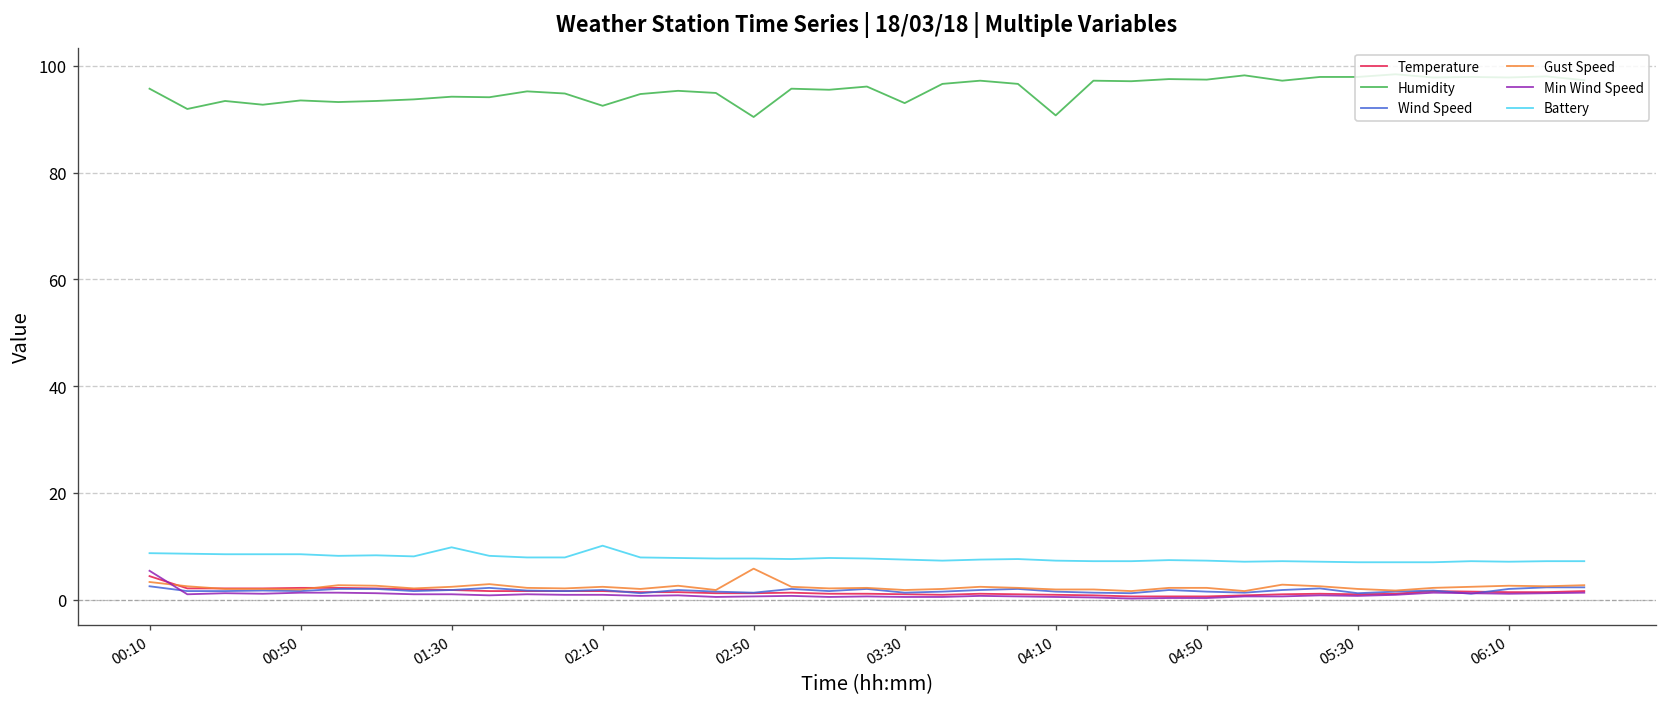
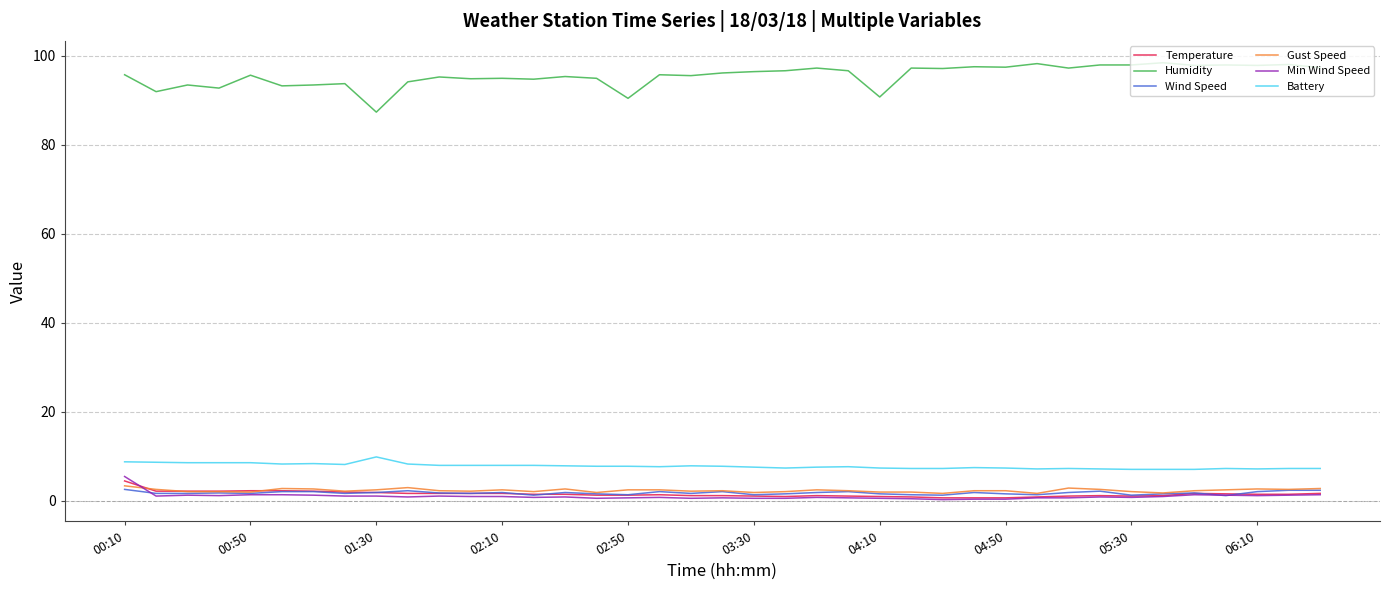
  {
    "Temperature": {
      "00:10": 4
    },
    "Humidity": {
      "00:10": 96,
-     "00:50": 94,
-     "01:30": 94,
-     "02:10": 93,
+     "00:50": 96,
+     "01:30": 87,
+     "02:10": 95,
      "02:50": 90,
-     "03:30": 93,
+     "03:30": 96,
      "04:10": 91,
      "04:50": 97
    },
    "Wind Speed": {
      "00:10": 3,
      "04:50": 2,
      "06:10": 2
    },
    "Gust Speed": {
      "00:10": 3,
      "01:30": 2,
      "02:10": 2,
-     "02:50": 6,
+     "02:50": 2,
      "04:50": 2,
      "05:30": 2,
      "06:10": 3
    },
    "Min Wind Speed": {
      "00:10": 5,
      "01:30": 1,
      "02:10": 1,
      "02:50": 1
    },
    "Battery": {
      "00:10": 9,
      "00:50": 9,
      "01:30": 10,
-     "02:10": 10,
+     "02:10": 8,
      "02:50": 8,
      "03:30": 8,
      "04:10": 7,
      "04:50": 7,
      "05:30": 7,
      "06:10": 7
    }
  }
